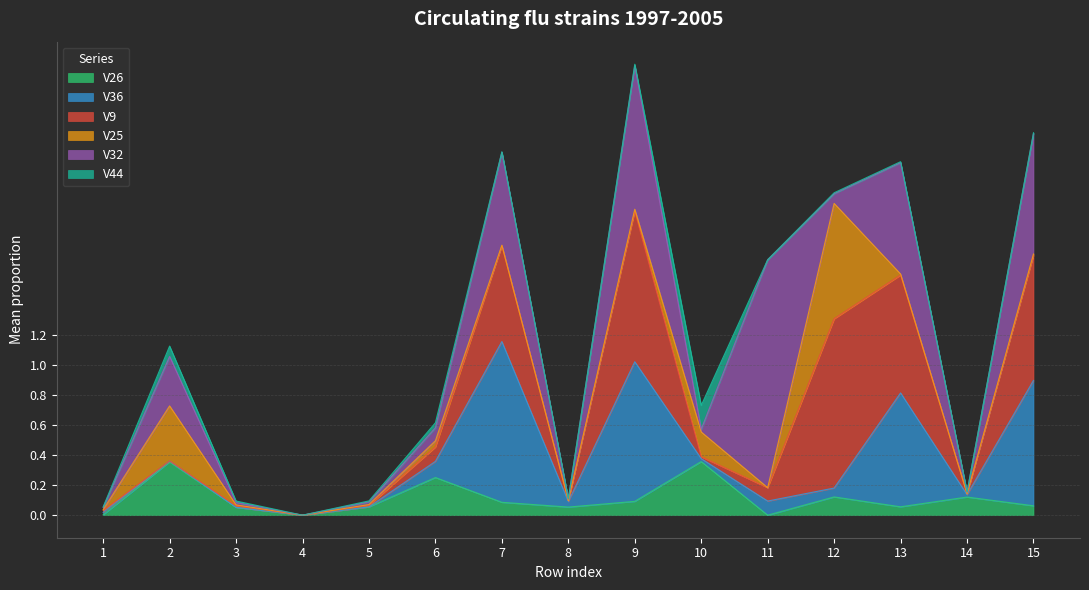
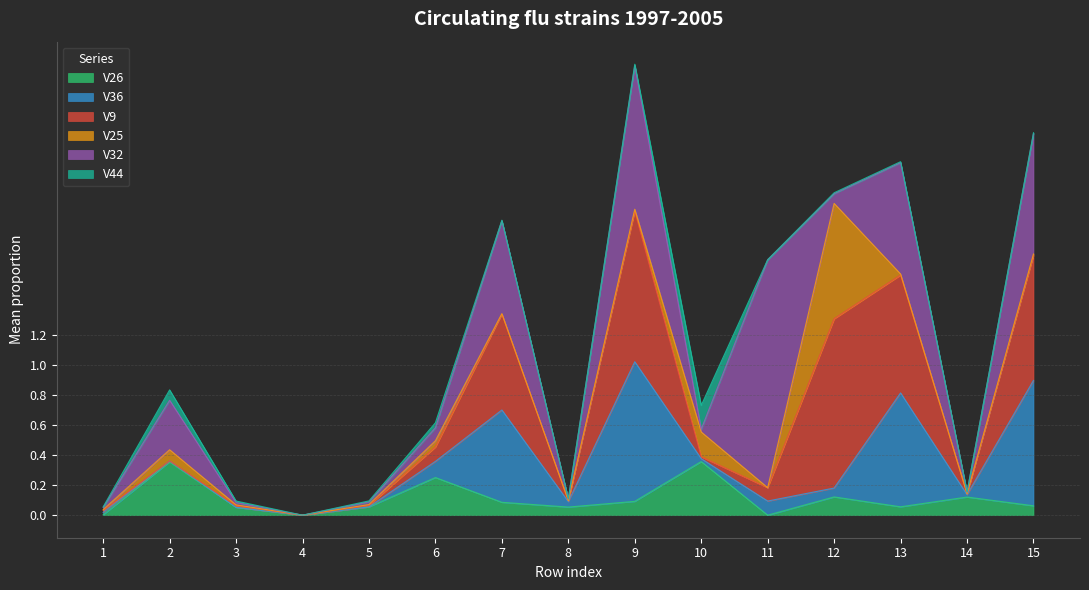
  {
    "V36": {
      "6": 0.11,
-     "7": 1.07,
+     "7": 0.61,
      "9": 0.93,
      "11": 0.09,
      "12": 0.06,
      "13": 0.76,
      "15": 0.83
    },
    "V9": {
      "6": 0.10,
      "12": 1.12
    },
    "V25": {
-     "2": 0.37,
+     "2": 0.07,
      "6": 0.04,
      "10": 0.16,
      "12": 0.77
    },
    "V32": {
      "2": 0.33,
      "6": 0.09,
      "10": 0.02
    }
  }
